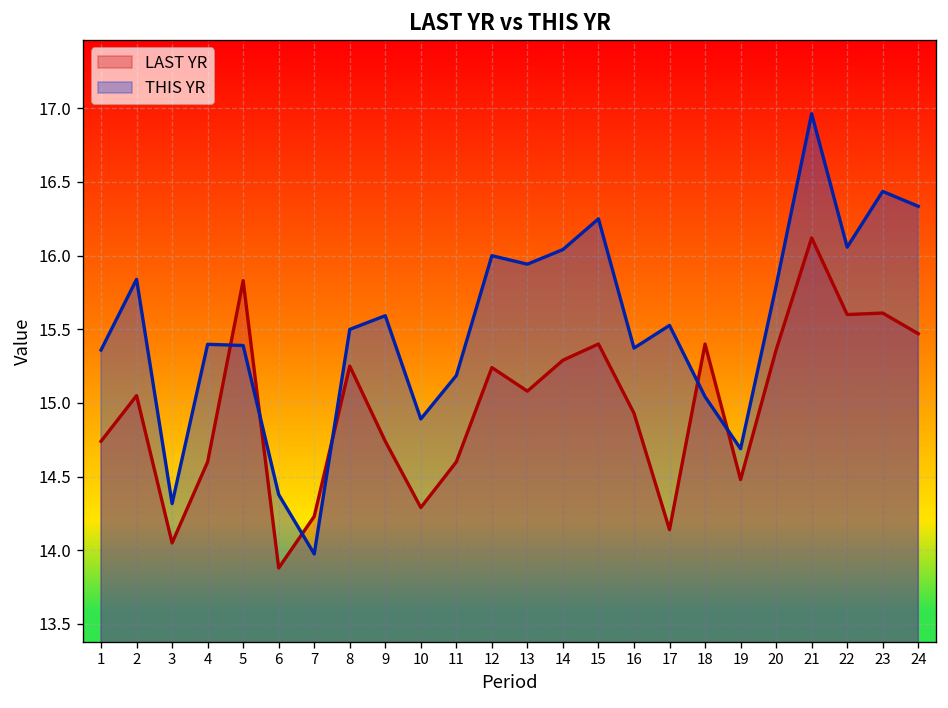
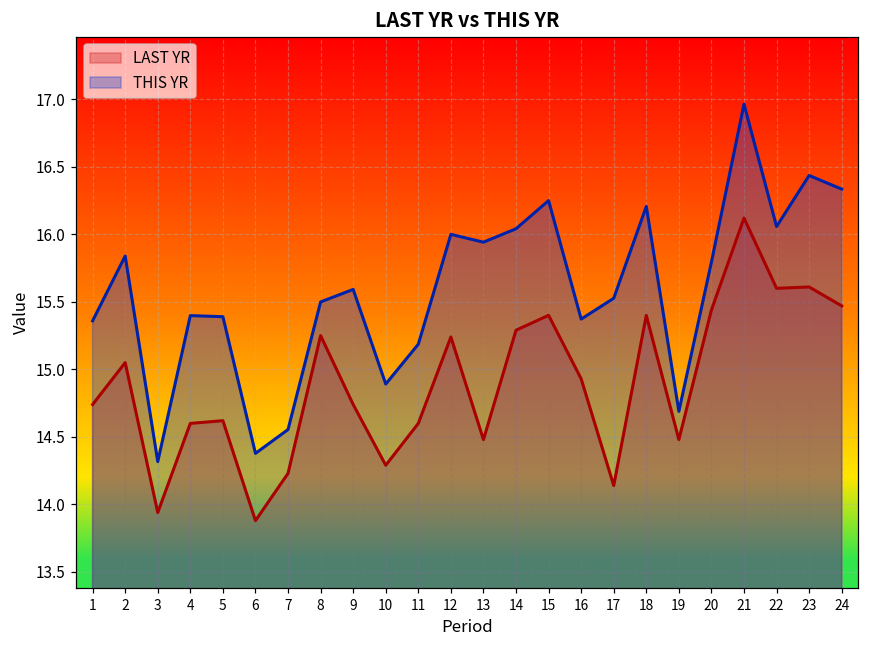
  {
    "LAST YR": {
      "1": 14.74,
      "2": 15.05,
-     "3": 14.05,
+     "3": 13.94,
      "4": 14.60,
-     "5": 15.83,
+     "5": 14.62,
      "6": 13.88,
      "7": 14.23,
      "8": 15.25,
      "9": 14.74,
      "10": 14.29,
      "11": 14.60,
      "12": 15.24,
-     "13": 15.08,
+     "13": 14.48,
      "14": 15.29,
      "15": 15.40,
      "16": 14.93,
      "17": 14.14,
      "18": 15.40,
      "19": 14.48,
-     "20": 15.36,
+     "20": 15.44,
      "21": 16.12,
      "22": 15.60,
      "23": 15.61,
      "24": 15.47
    },
    "THIS YR": {
      "1": 15.36,
      "2": 15.84,
      "3": 14.32,
      "4": 15.40,
      "5": 15.39,
      "6": 14.38,
-     "7": 13.98,
+     "7": 14.55,
      "8": 15.50,
      "9": 15.59,
      "10": 14.89,
      "11": 15.19,
      "12": 16.00,
      "13": 15.94,
      "14": 16.04,
      "15": 16.25,
      "16": 15.37,
      "17": 15.53,
-     "18": 15.04,
+     "18": 16.21,
      "19": 14.69,
      "20": 15.79,
      "21": 16.96,
      "22": 16.06,
      "23": 16.44,
      "24": 16.33
    }
  }
